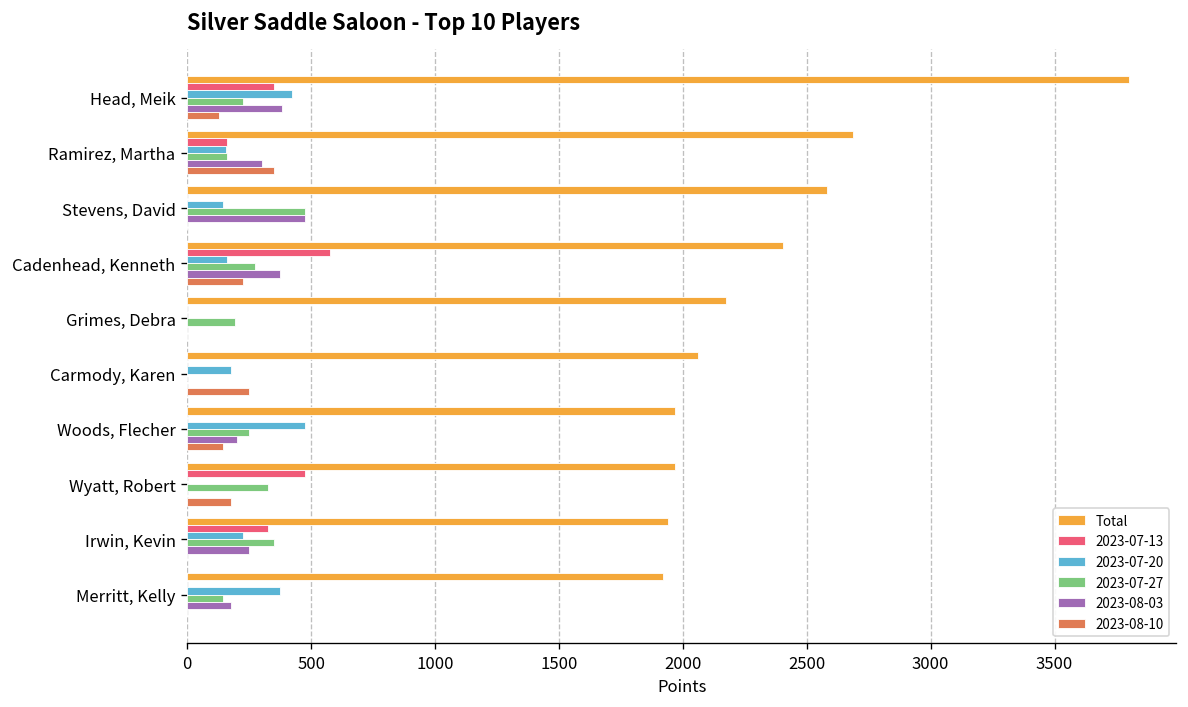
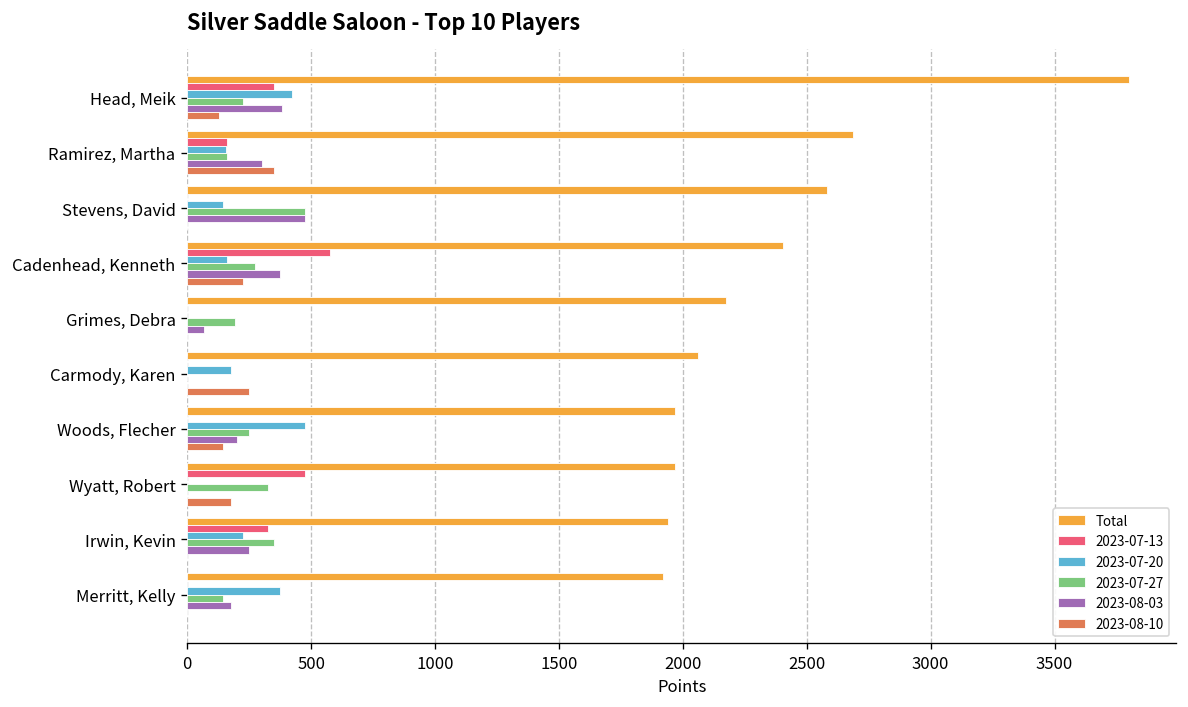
  {
    "2023-07-20": {
      "Head, Meik": 430,
      "Ramirez, Martha": 160,
      "Stevens, David": 150,
      "Cadenhead, Kenneth": 160,
      "Grimes, Debra": 0,
      "Carmody, Karen": 180,
      "Woods, Flecher": 480,
      "Wyatt, Robert": 0,
      "Irwin, Kevin": 230,
      "Merritt, Kelly": 380
    },
    "2023-07-27": {
      "Head, Meik": 230,
      "Ramirez, Martha": 160,
      "Stevens, David": 480,
      "Cadenhead, Kenneth": 280,
      "Grimes, Debra": 190,
      "Carmody, Karen": 0,
      "Woods, Flecher": 250,
      "Wyatt, Robert": 330,
      "Irwin, Kevin": 350,
      "Merritt, Kelly": 150
    },
    "2023-08-03": {
      "Head, Meik": 380,
      "Ramirez, Martha": 300,
      "Stevens, David": 480,
      "Cadenhead, Kenneth": 380,
-     "Grimes, Debra": 0,
+     "Grimes, Debra": 70,
      "Carmody, Karen": 0,
      "Woods, Flecher": 200,
      "Wyatt, Robert": 0,
      "Irwin, Kevin": 250,
      "Merritt, Kelly": 180
    }
  }
